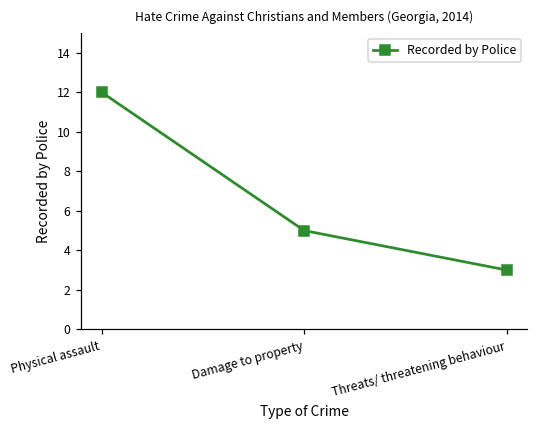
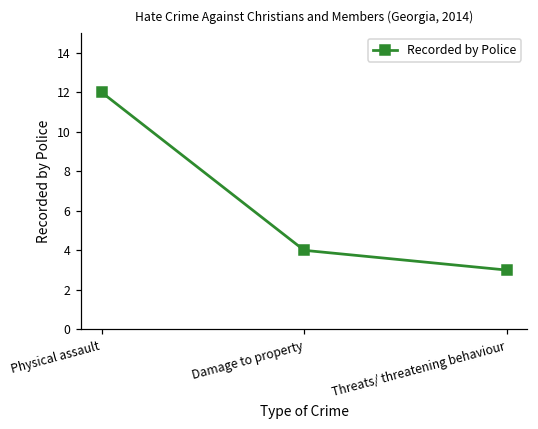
  {
    "Physical assault": 12,
-   "Damage to property": 5,
+   "Damage to property": 4,
    "Threats/ threatening behaviour": 3
  }
